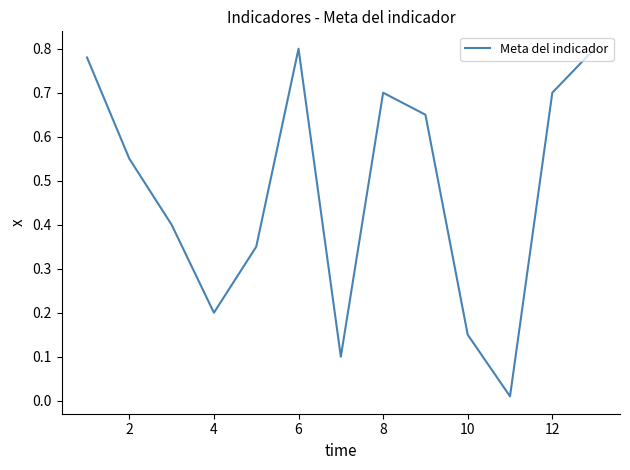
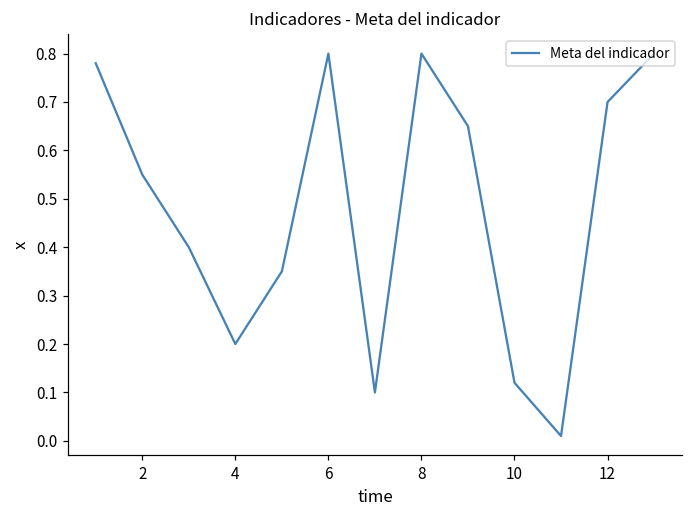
  {
    "2": 0.55,
    "4": 0.20,
    "6": 0.80,
-   "8": 0.7,
-   "10": 0.15,
+   "8": 0.8,
+   "10": 0.12,
    "12": 0.70
  }
